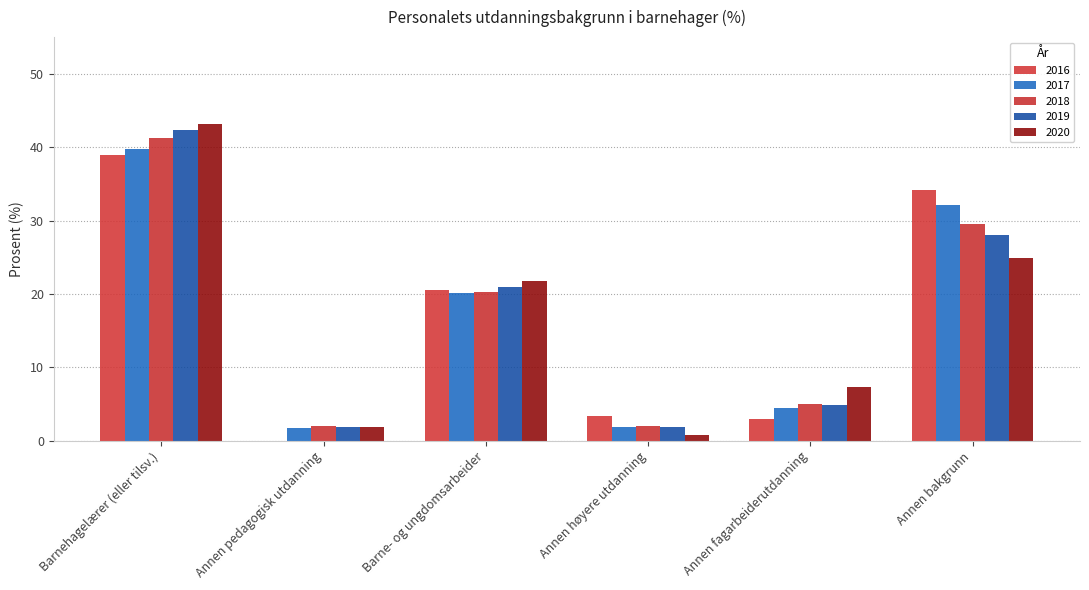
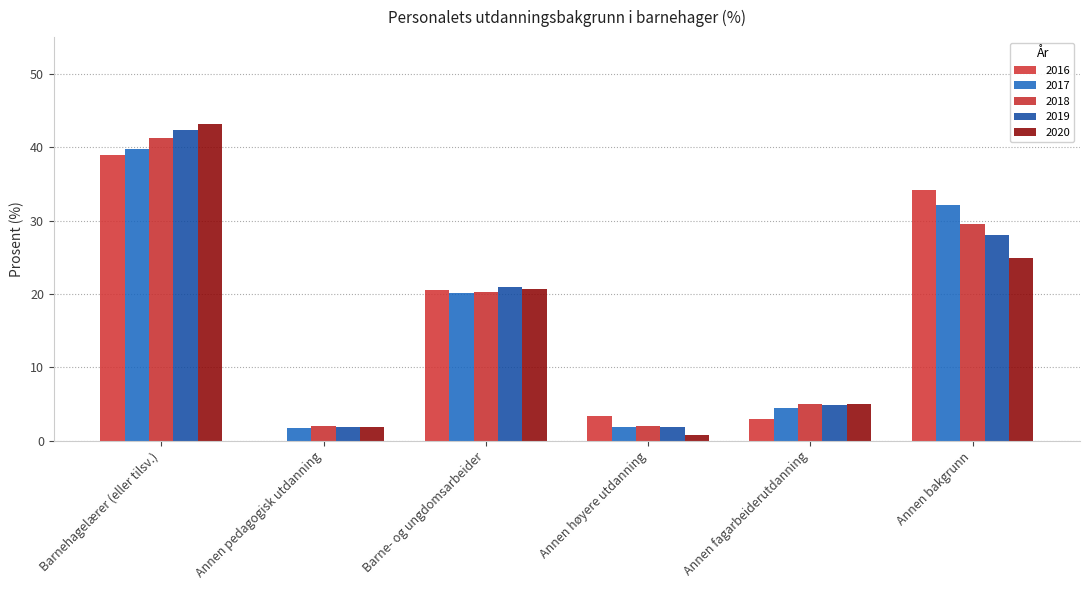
  {
    "2020": {
      "Barnehagelærer (eller tilsv.)": 43,
      "Annen pedagogisk utdanning": 2,
-     "Barne- og ungdomsarbeider": 22,
+     "Barne- og ungdomsarbeider": 21,
      "Annen høyere utdanning": 1,
-     "Annen fagarbeiderutdanning": 7,
+     "Annen fagarbeiderutdanning": 5,
      "Annen bakgrunn": 25
    }
  }
